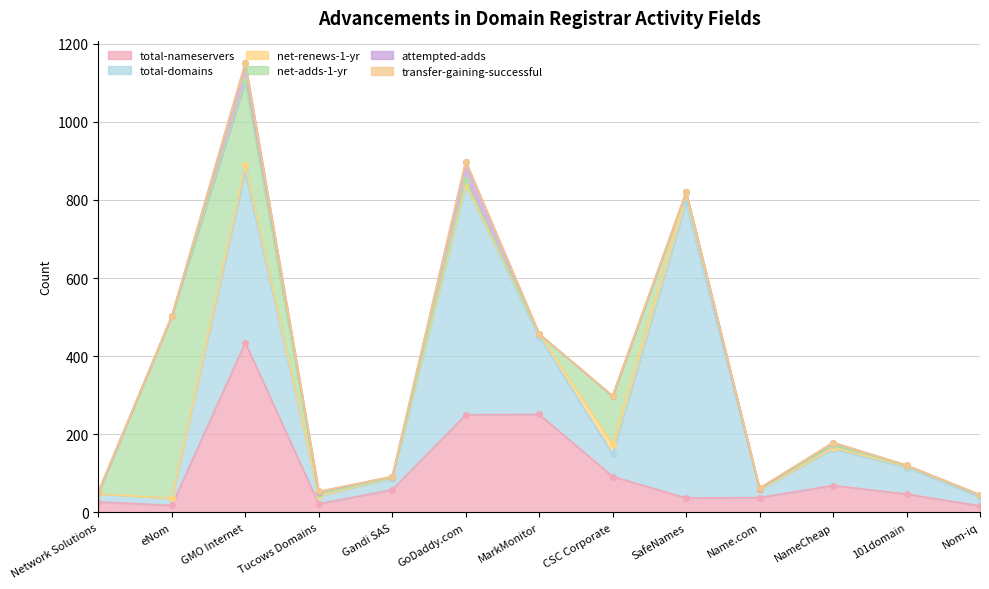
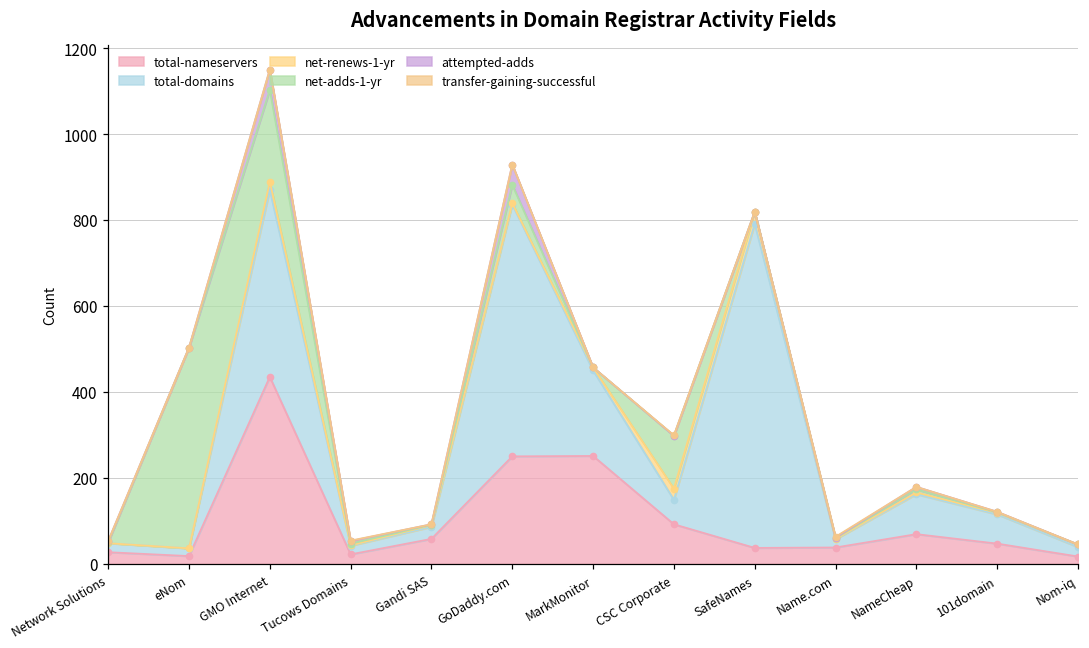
  {
    "total-domains": {
      "GMO Internet": 440,
      "MarkMonitor": 200,
      "CSC Corporate": 60,
      "SafeNames": 750
    },
    "net-adds-1-yr": {
      "GMO Internet": 210,
-     "GoDaddy.com": 10
+     "GoDaddy.com": 40
    }
  }
